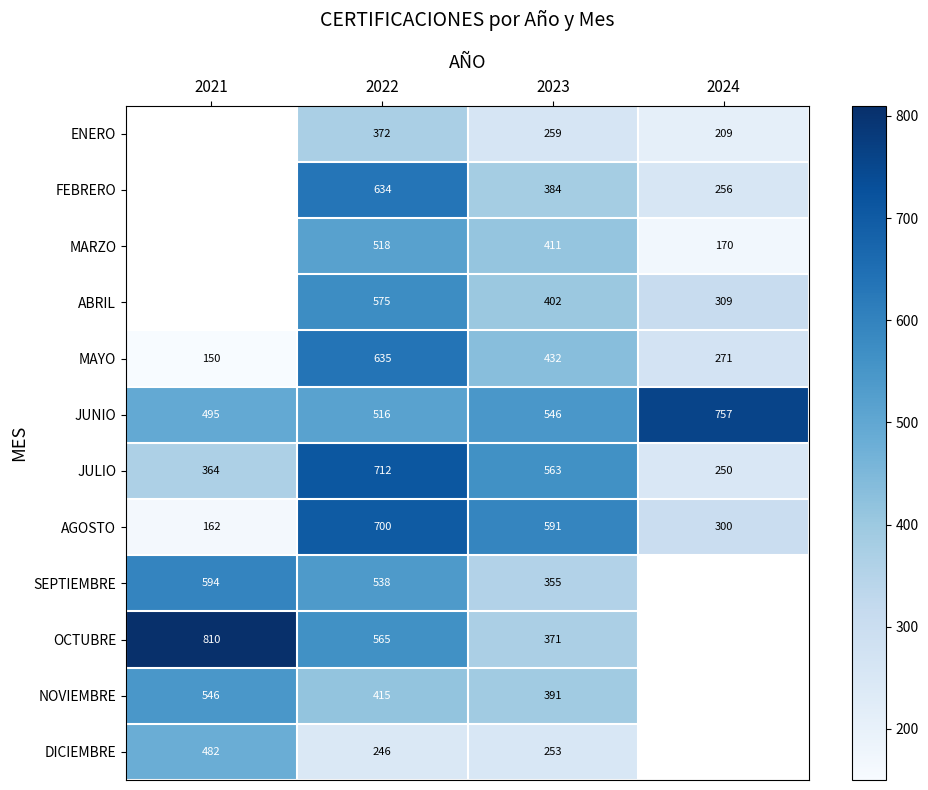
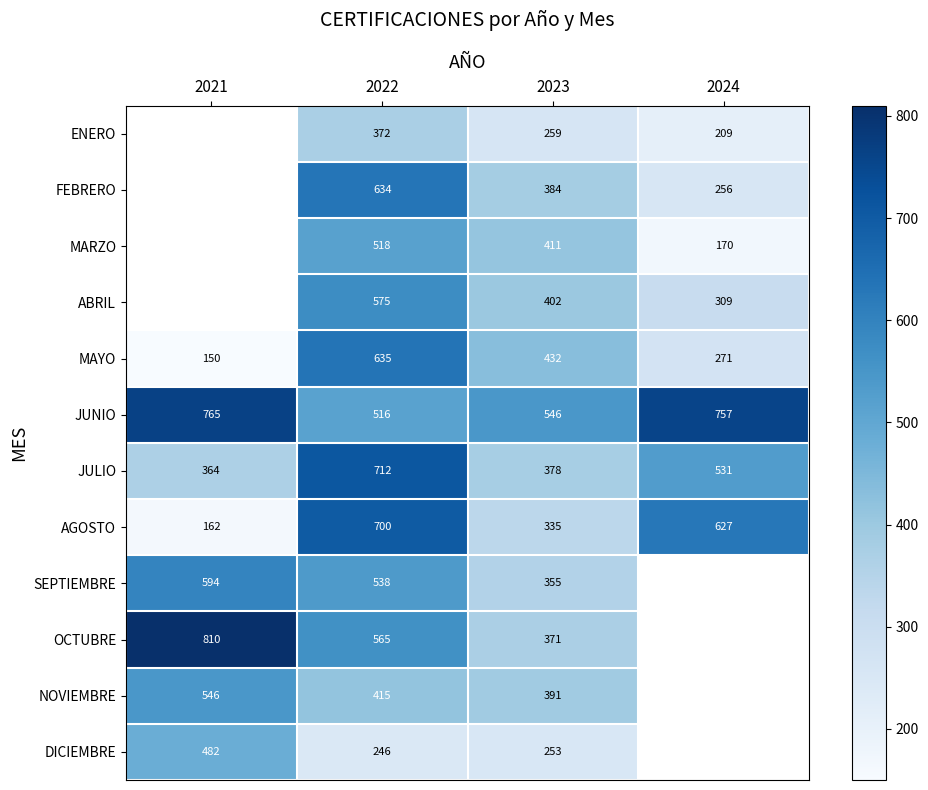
  {
    "ENERO": {
      "2022": 372,
      "2023": 259,
      "2024": 209
    },
    "FEBRERO": {
      "2022": 634,
      "2023": 384,
      "2024": 256
    },
    "MARZO": {
      "2022": 518,
      "2023": 411,
      "2024": 170
    },
    "ABRIL": {
      "2022": 575,
      "2023": 402,
      "2024": 309
    },
    "MAYO": {
      "2021": 150,
      "2022": 635,
      "2023": 432,
      "2024": 271
    },
    "JUNIO": {
-     "2021": 495,
+     "2021": 765,
      "2022": 516,
      "2023": 546,
      "2024": 757
    },
    "JULIO": {
      "2021": 364,
      "2022": 712,
-     "2023": 563,
-     "2024": 250
+     "2023": 378,
+     "2024": 531
    },
    "AGOSTO": {
      "2021": 162,
      "2022": 700,
-     "2023": 591,
-     "2024": 300
+     "2023": 335,
+     "2024": 627
    },
    "SEPTIEMBRE": {
      "2021": 594,
      "2022": 538,
      "2023": 355
    },
    "OCTUBRE": {
      "2021": 810,
      "2022": 565,
      "2023": 371
    },
    "NOVIEMBRE": {
      "2021": 546,
      "2022": 415,
      "2023": 391
    },
    "DICIEMBRE": {
      "2021": 482,
      "2022": 246,
      "2023": 253
    }
  }
